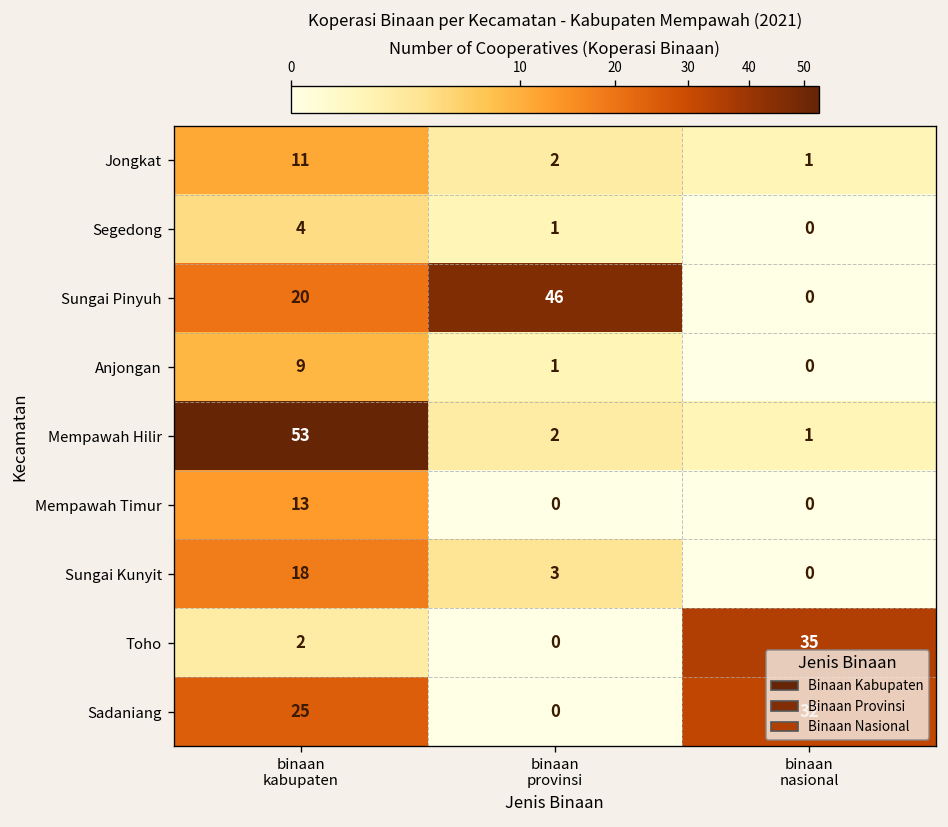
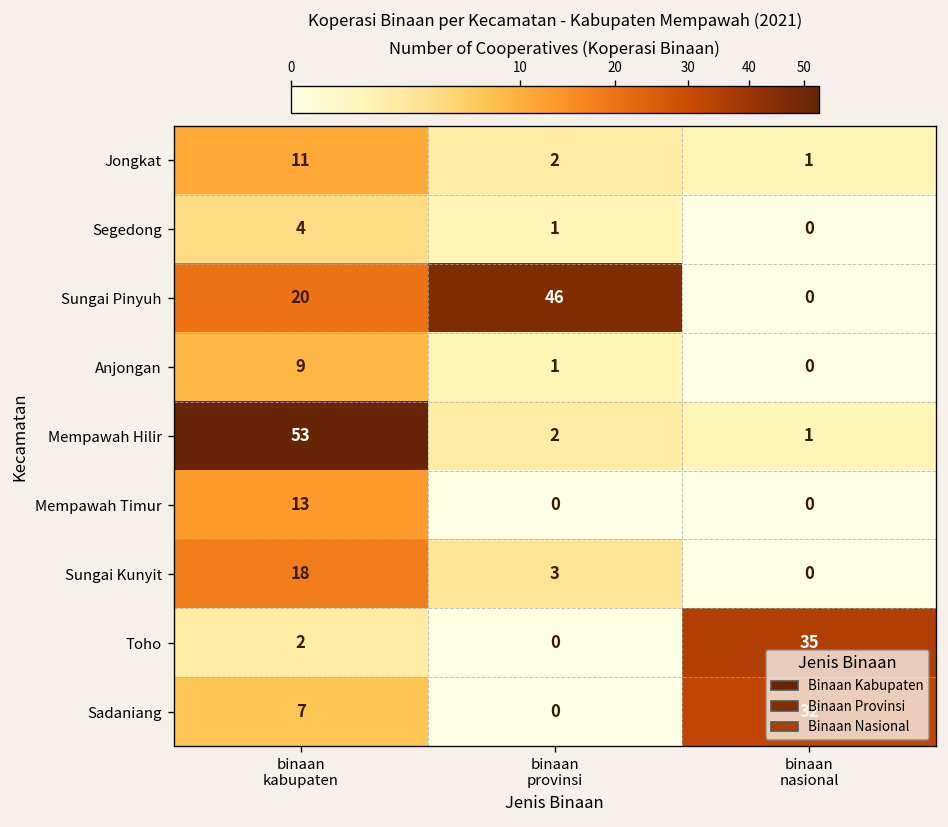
  {
    "Jongkat": {
      "binaan kabupaten": 11,
      "binaan provinsi": 2,
      "binaan nasional": 1
    },
    "Segedong": {
      "binaan kabupaten": 4,
      "binaan provinsi": 1,
      "binaan nasional": 0
    },
    "Sungai Pinyuh": {
      "binaan kabupaten": 20,
      "binaan provinsi": 46,
      "binaan nasional": 0
    },
    "Anjongan": {
      "binaan kabupaten": 9,
      "binaan provinsi": 1,
      "binaan nasional": 0
    },
    "Mempawah Hilir": {
      "binaan kabupaten": 53,
      "binaan provinsi": 2,
      "binaan nasional": 1
    },
    "Mempawah Timur": {
      "binaan kabupaten": 13,
      "binaan provinsi": 0,
      "binaan nasional": 0
    },
    "Sungai Kunyit": {
      "binaan kabupaten": 18,
      "binaan provinsi": 3,
      "binaan nasional": 0
    },
    "Toho": {
      "binaan kabupaten": 2,
      "binaan provinsi": 0,
      "binaan nasional": 35
    },
    "Sadaniang": {
-     "binaan kabupaten": 25,
+     "binaan kabupaten": 7,
      "binaan provinsi": 0
    }
  }
